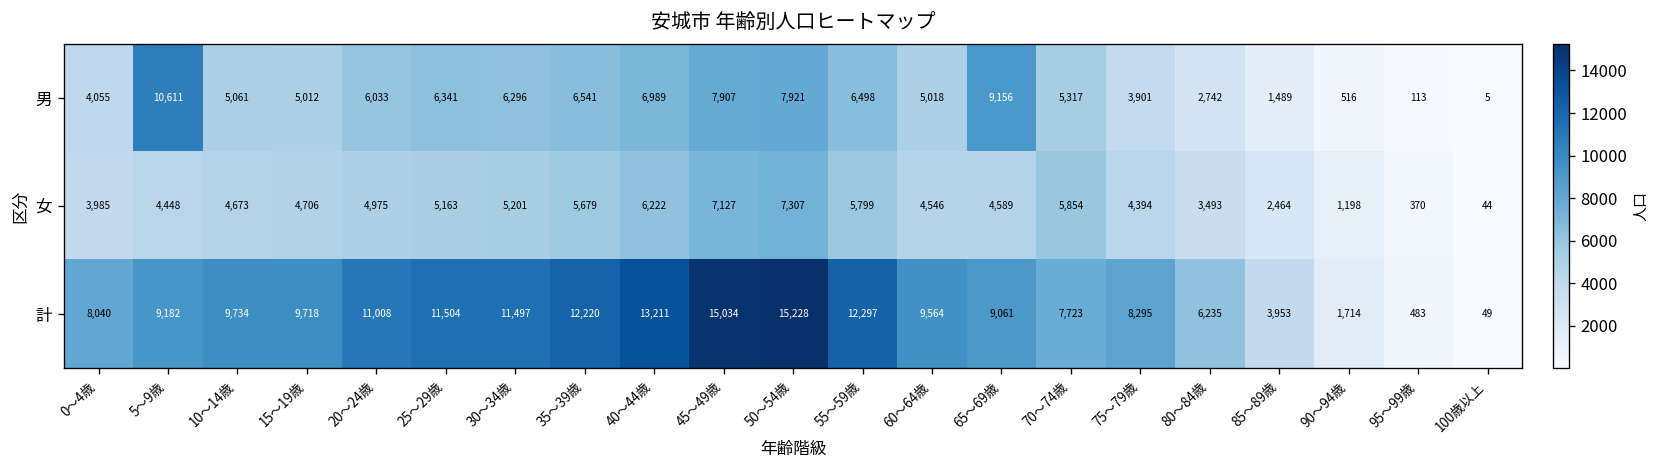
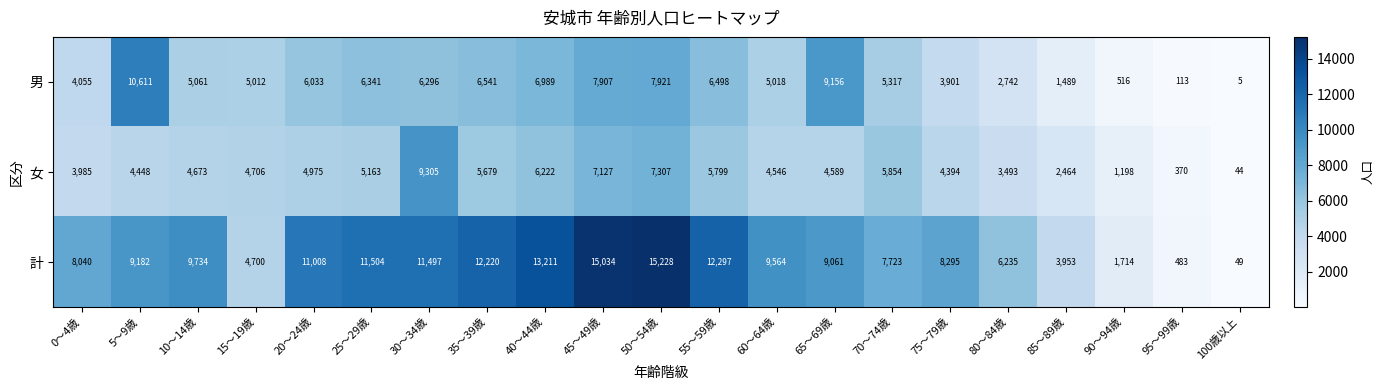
  {
    "男": {
      "0～4歳": "4,055",
      "5～9歳": "10,611",
      "10～14歳": "5,061",
      "15～19歳": "5,012",
      "20～24歳": "6,033",
      "25～29歳": "6,341",
      "30～34歳": "6,296",
      "35～39歳": "6,541",
      "40～44歳": "6,989",
      "45～49歳": "7,907",
      "50～54歳": "7,921",
      "55～59歳": "6,498",
      "60～64歳": "5,018",
      "65～69歳": "9,156",
      "70～74歳": "5,317",
      "75～79歳": "3,901",
      "80～84歳": "2,742",
      "85～89歳": "1,489",
      "90～94歳": "516",
      "95～99歳": "113",
      "100歳以上": "5"
    },
    "女": {
      "0～4歳": "3,985",
      "5～9歳": "4,448",
      "10～14歳": "4,673",
      "15～19歳": "4,706",
      "20～24歳": "4,975",
      "25～29歳": "5,163",
-     "30～34歳": "5,201",
+     "30～34歳": "9,305",
      "35～39歳": "5,679",
      "40～44歳": "6,222",
      "45～49歳": "7,127",
      "50～54歳": "7,307",
      "55～59歳": "5,799",
      "60～64歳": "4,546",
      "65～69歳": "4,589",
      "70～74歳": "5,854",
      "75～79歳": "4,394",
      "80～84歳": "3,493",
      "85～89歳": "2,464",
      "90～94歳": "1,198",
      "95～99歳": "370",
      "100歳以上": "44"
    },
    "計": {
      "0～4歳": "8,040",
      "5～9歳": "9,182",
      "10～14歳": "9,734",
-     "15～19歳": "9,718",
+     "15～19歳": "4,700",
      "20～24歳": "11,008",
      "25～29歳": "11,504",
      "30～34歳": "11,497",
      "35～39歳": "12,220",
      "40～44歳": "13,211",
      "45～49歳": "15,034",
      "50～54歳": "15,228",
      "55～59歳": "12,297",
      "60～64歳": "9,564",
      "65～69歳": "9,061",
      "70～74歳": "7,723",
      "75～79歳": "8,295",
      "80～84歳": "6,235",
      "85～89歳": "3,953",
      "90～94歳": "1,714",
      "95～99歳": "483",
      "100歳以上": "49"
    }
  }
